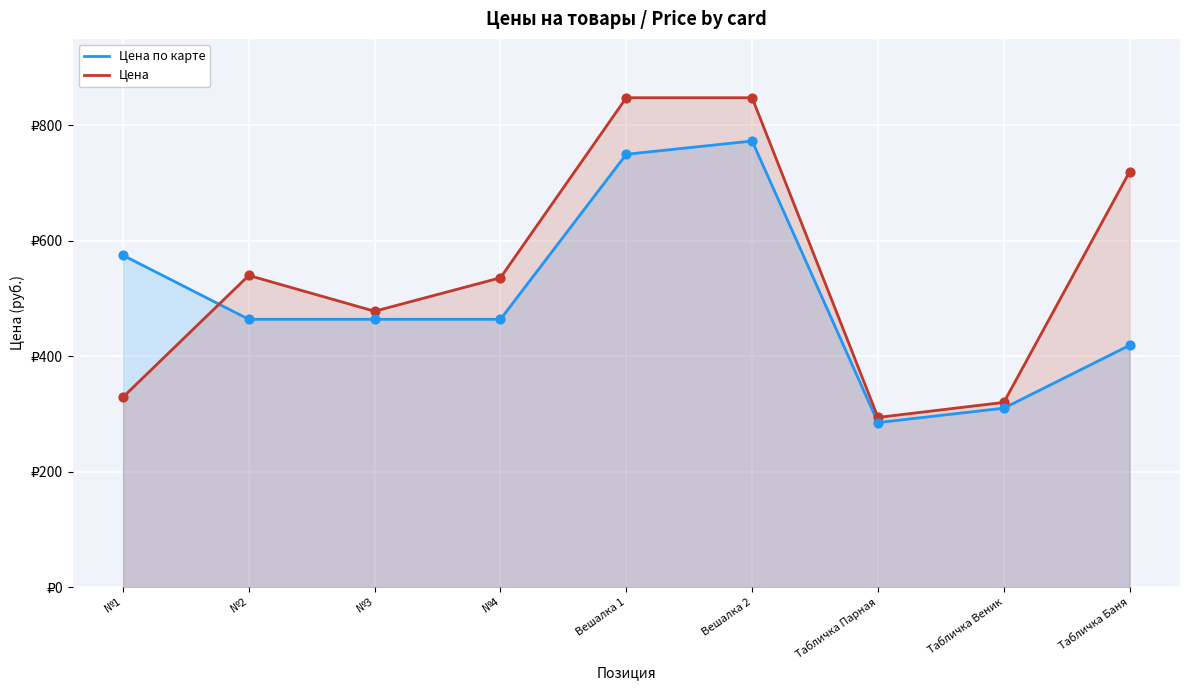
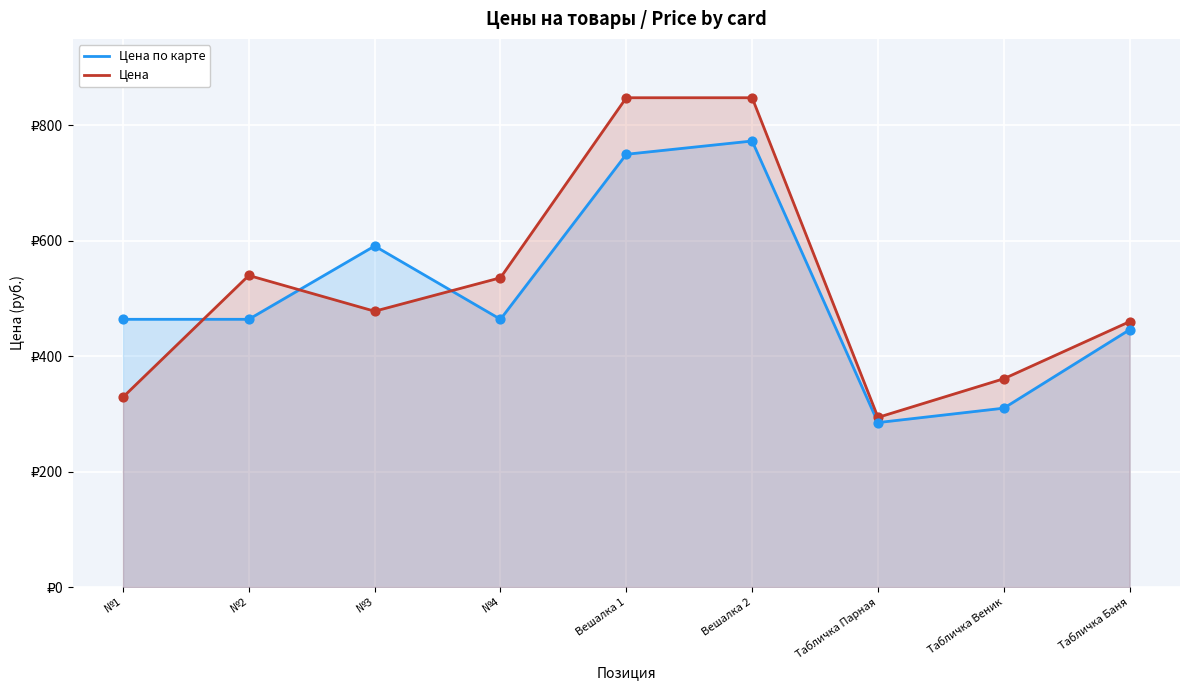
  {
    "Цена по карте": {
-     "№1": "₽580",
+     "№1": "₽460",
      "№2": "₽460",
-     "№3": "₽460",
+     "№3": "₽590",
      "№4": "₽460",
      "Вешалка 1": "₽750",
      "Вешалка 2": "₽770",
      "Табличка Парная": "₽290",
      "Табличка Веник": "₽310",
-     "Табличка Баня": "₽420"
+     "Табличка Баня": "₽450"
    },
    "Цена": {
      "№1": "₽330",
      "№2": "₽540",
      "№3": "₽480",
      "№4": "₽540",
      "Вешалка 1": "₽850",
      "Вешалка 2": "₽850",
      "Табличка Парная": "₽290",
-     "Табличка Веник": "₽320",
-     "Табличка Баня": "₽720"
+     "Табличка Веник": "₽360",
+     "Табличка Баня": "₽460"
    }
  }
